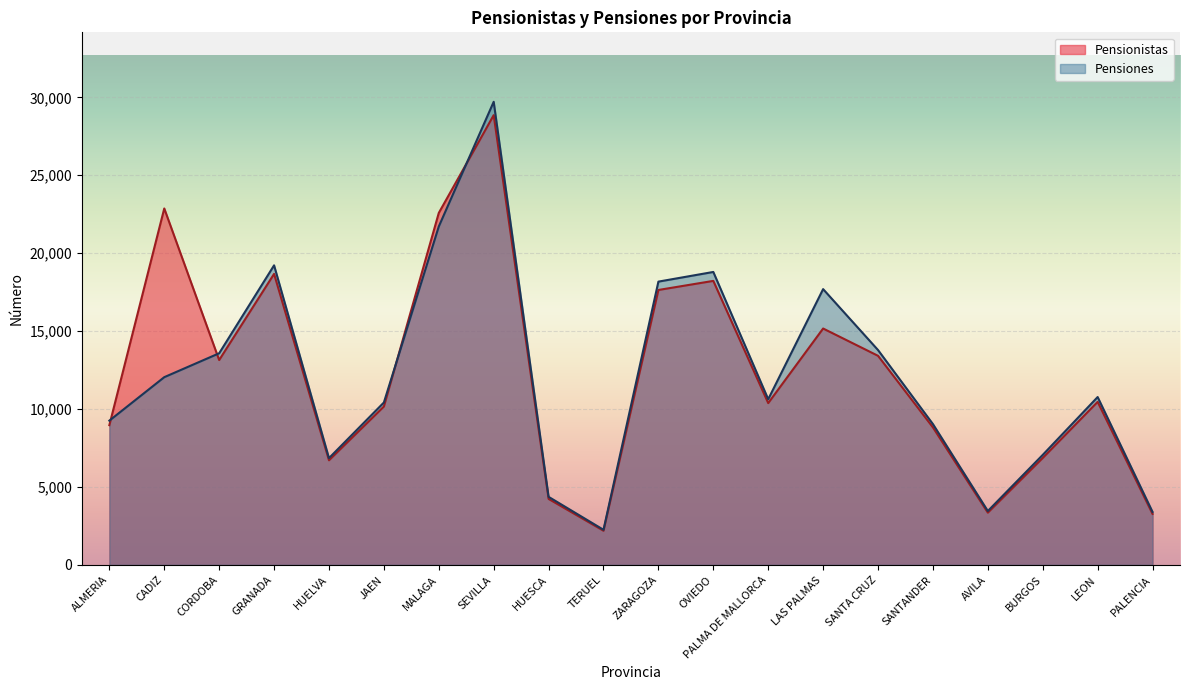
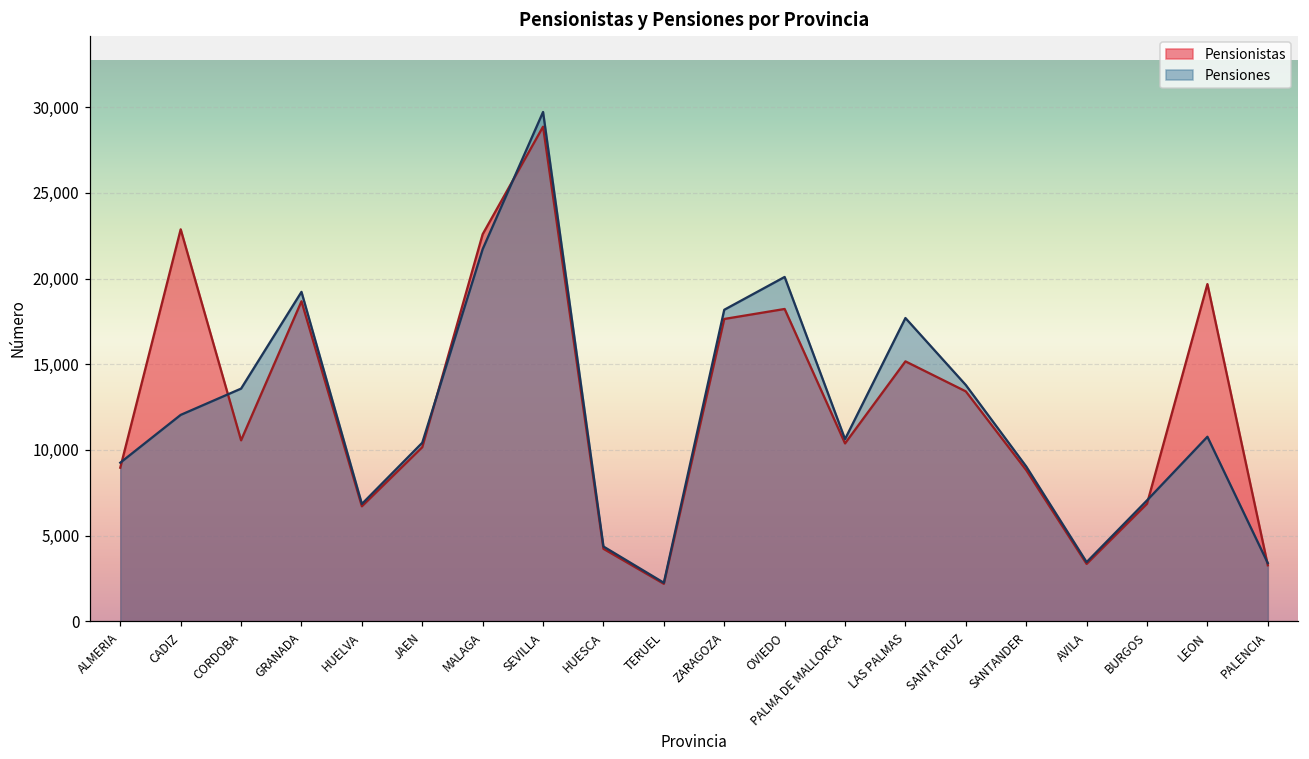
  {
    "Pensionistas": {
      "ALMERIA": "9,000",
      "CADIZ": "22,900",
-     "CORDOBA": "13,100",
+     "CORDOBA": "10,600",
      "GRANADA": "18,700",
      "JAEN": "10,200",
      "MALAGA": "22,600",
      "SEVILLA": "28,900",
      "ZARAGOZA": "17,600",
      "OVIEDO": "18,200",
      "PALMA DE MALLORCA": "10,400",
      "LAS PALMAS": "15,200",
      "SANTA CRUZ": "13,400",
      "SANTANDER": "8,800",
      "BURGOS": "6,900",
-     "LEON": "10,500"
+     "LEON": "19,700"
    },
    "Pensiones": {
      "ALMERIA": "9,300",
      "CADIZ": "12,000",
      "CORDOBA": "13,600",
      "GRANADA": "19,200",
      "JAEN": "10,400",
      "MALAGA": "21,700",
      "SEVILLA": "29,700",
      "ZARAGOZA": "18,200",
-     "OVIEDO": "18,800",
+     "OVIEDO": "20,100",
      "PALMA DE MALLORCA": "10,600",
      "LAS PALMAS": "17,700",
      "SANTA CRUZ": "13,800",
      "SANTANDER": "9,000",
      "BURGOS": "7,100",
      "LEON": "10,800"
    }
  }
